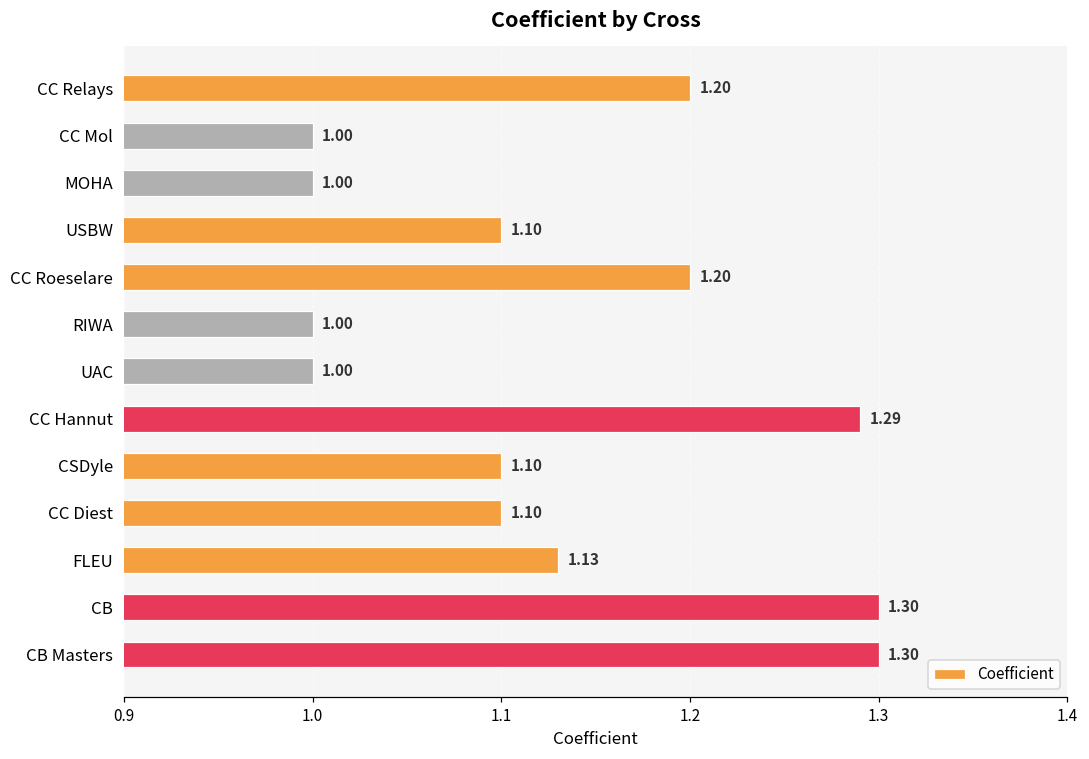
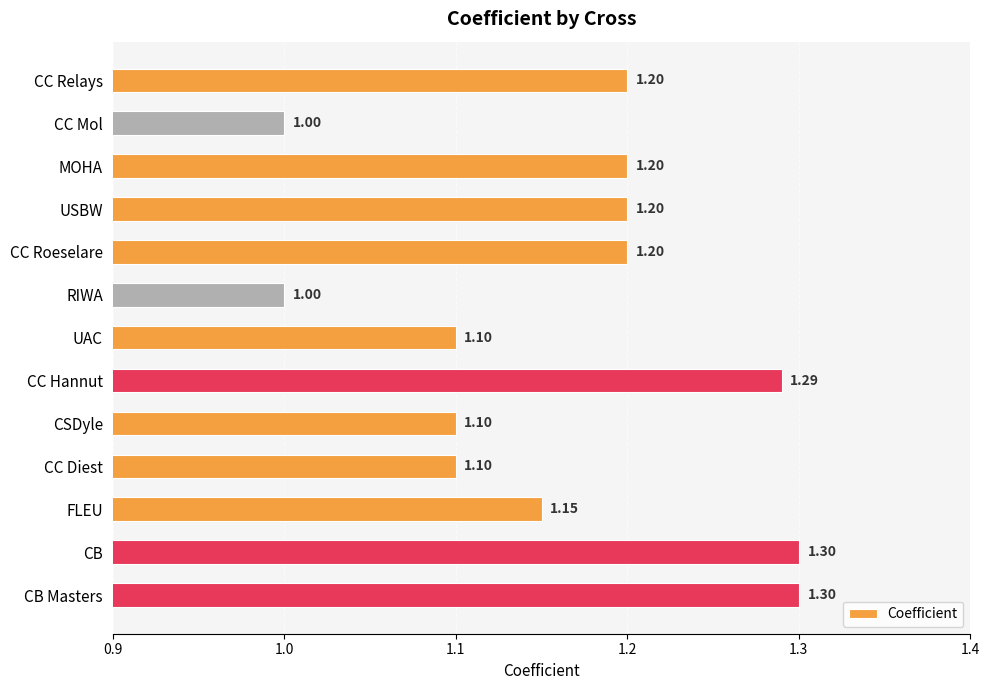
  {
    "CC Relays": 1.20,
    "CC Mol": 1.00,
-   "MOHA": 1.00,
-   "USBW": 1.10,
+   "MOHA": 1.20,
+   "USBW": 1.20,
    "CC Roeselare": 1.20,
    "RIWA": 1.00,
-   "UAC": 1.00,
+   "UAC": 1.10,
    "CC Hannut": 1.29,
    "CSDyle": 1.10,
    "CC Diest": 1.10,
-   "FLEU": 1.13,
+   "FLEU": 1.15,
    "CB": 1.30,
    "CB Masters": 1.30
  }
